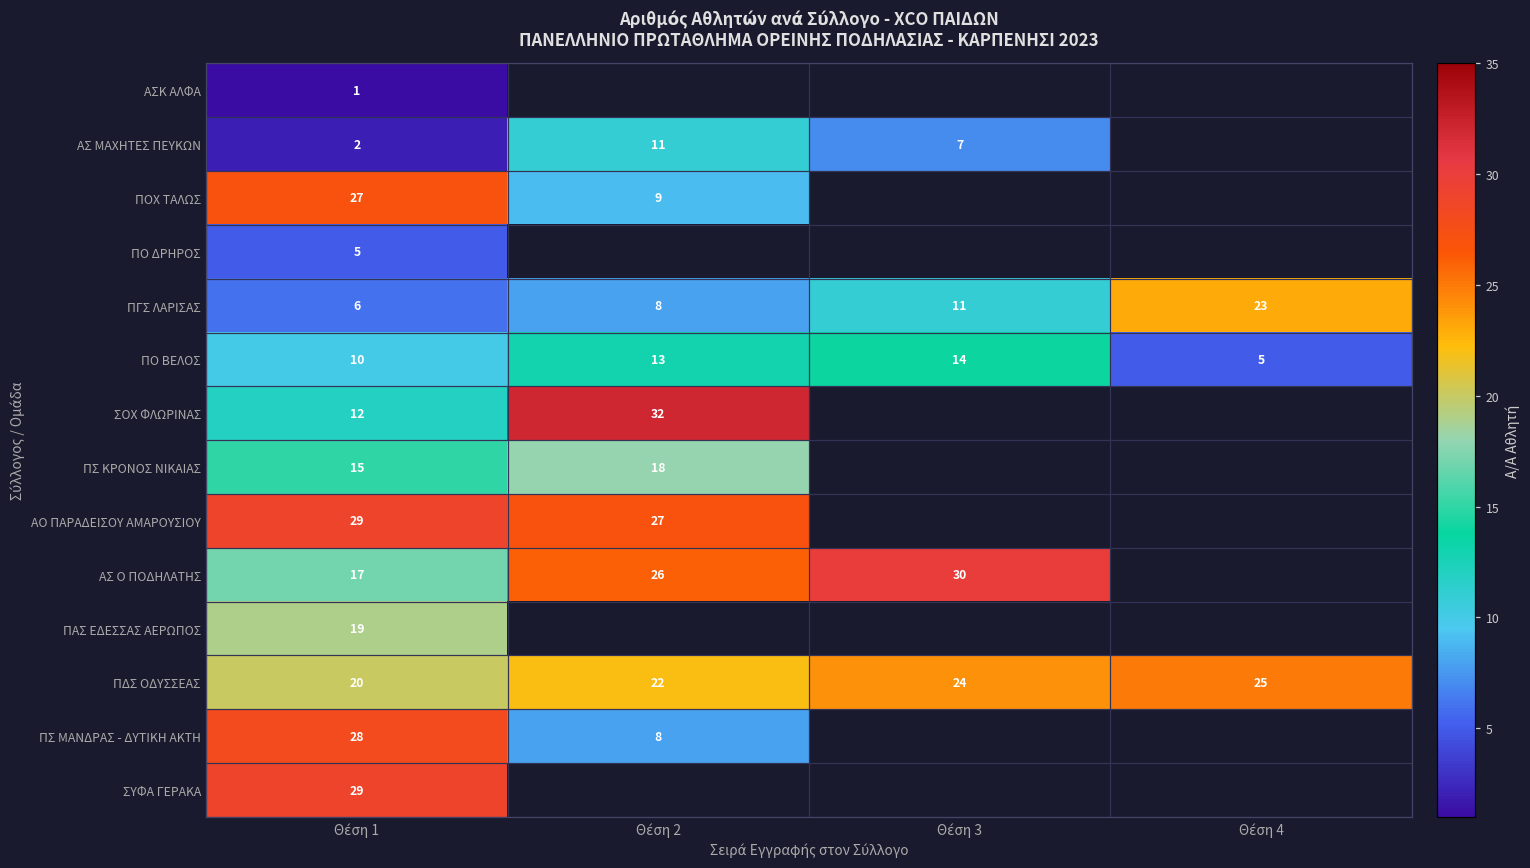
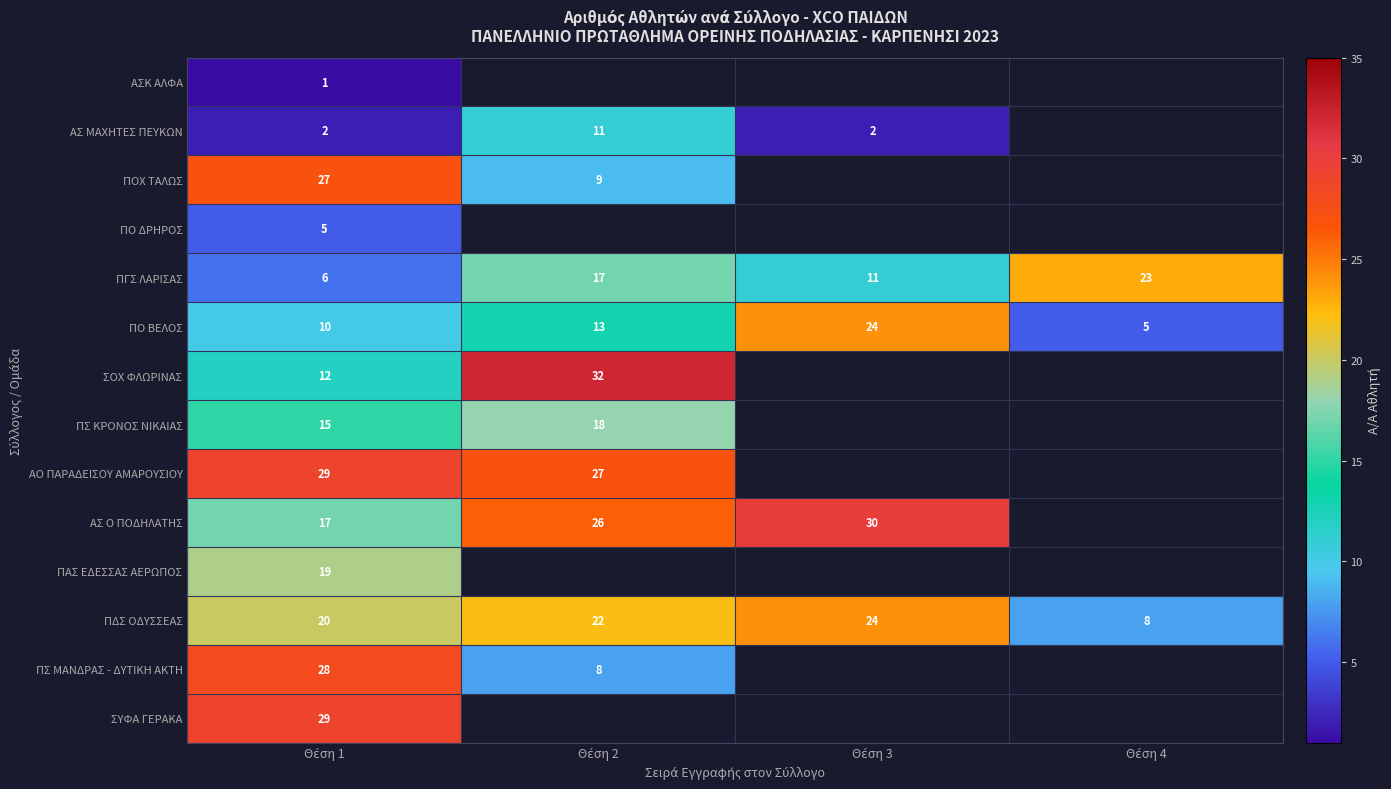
  {
    "ΑΣΚ ΑΛΦΑ": {
      "Θέση 1": 1
    },
    "ΑΣ ΜΑΧΗΤΕΣ ΠΕΥΚΩΝ": {
      "Θέση 1": 2,
      "Θέση 2": 11,
-     "Θέση 3": 7
+     "Θέση 3": 2
    },
    "ΠΟΧ ΤΑΛΩΣ": {
      "Θέση 1": 27,
      "Θέση 2": 9
    },
    "ΠΟ ΔΡΗΡΟΣ": {
      "Θέση 1": 5
    },
    "ΠΓΣ ΛΑΡΙΣΑΣ": {
      "Θέση 1": 6,
-     "Θέση 2": 8,
+     "Θέση 2": 17,
      "Θέση 3": 11,
      "Θέση 4": 23
    },
    "ΠΟ ΒΕΛΟΣ": {
      "Θέση 1": 10,
      "Θέση 2": 13,
-     "Θέση 3": 14,
+     "Θέση 3": 24,
      "Θέση 4": 5
    },
    "ΣΟΧ ΦΛΩΡΙΝΑΣ": {
      "Θέση 1": 12,
      "Θέση 2": 32
    },
    "ΠΣ ΚΡΟΝΟΣ ΝΙΚΑΙΑΣ": {
      "Θέση 1": 15,
      "Θέση 2": 18
    },
    "ΑΟ ΠΑΡΑΔΕΙΣΟΥ ΑΜΑΡΟΥΣΙΟΥ": {
      "Θέση 1": 29,
      "Θέση 2": 27
    },
    "ΑΣ Ο ΠΟΔΗΛΑΤΗΣ": {
      "Θέση 1": 17,
      "Θέση 2": 26,
      "Θέση 3": 30
    },
    "ΠΑΣ ΕΔΕΣΣΑΣ ΑΕΡΩΠΟΣ": {
      "Θέση 1": 19
    },
    "ΠΔΣ ΟΔΥΣΣΕΑΣ": {
      "Θέση 1": 20,
      "Θέση 2": 22,
      "Θέση 3": 24,
-     "Θέση 4": 25
+     "Θέση 4": 8
    },
    "ΠΣ ΜΑΝΔΡΑΣ - ΔΥΤΙΚΗ ΑΚΤΗ": {
      "Θέση 1": 28,
      "Θέση 2": 8
    },
    "ΣΥΦΑ ΓΕΡΑΚΑ": {
      "Θέση 1": 29
    }
  }
